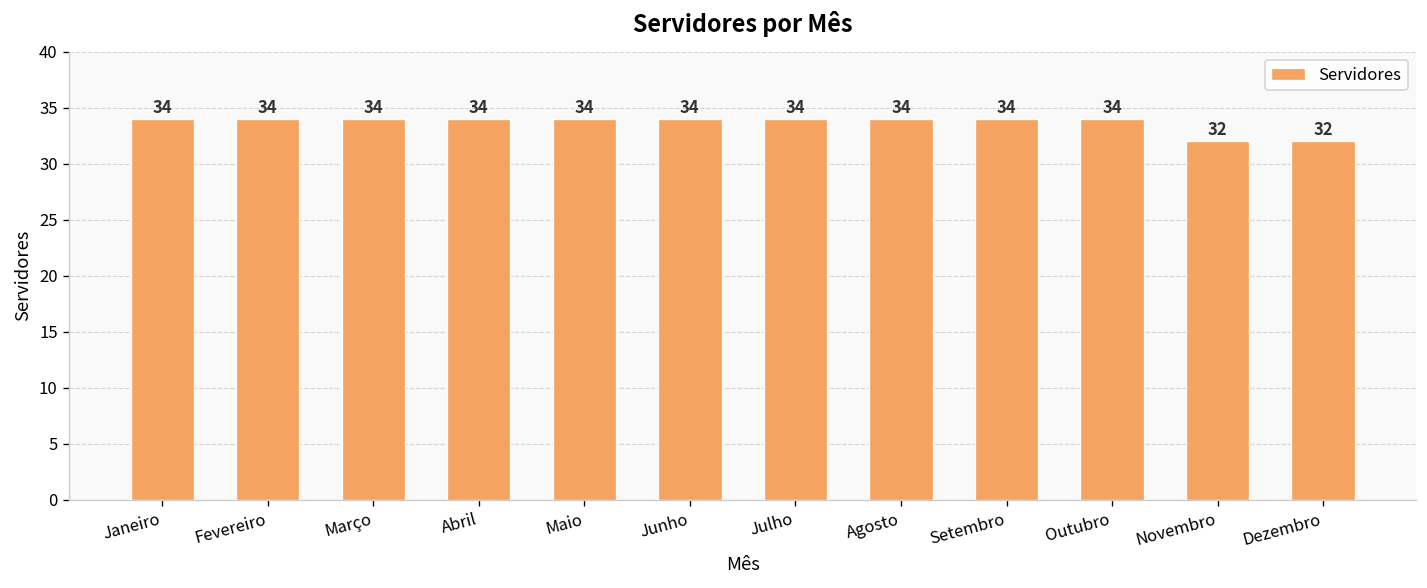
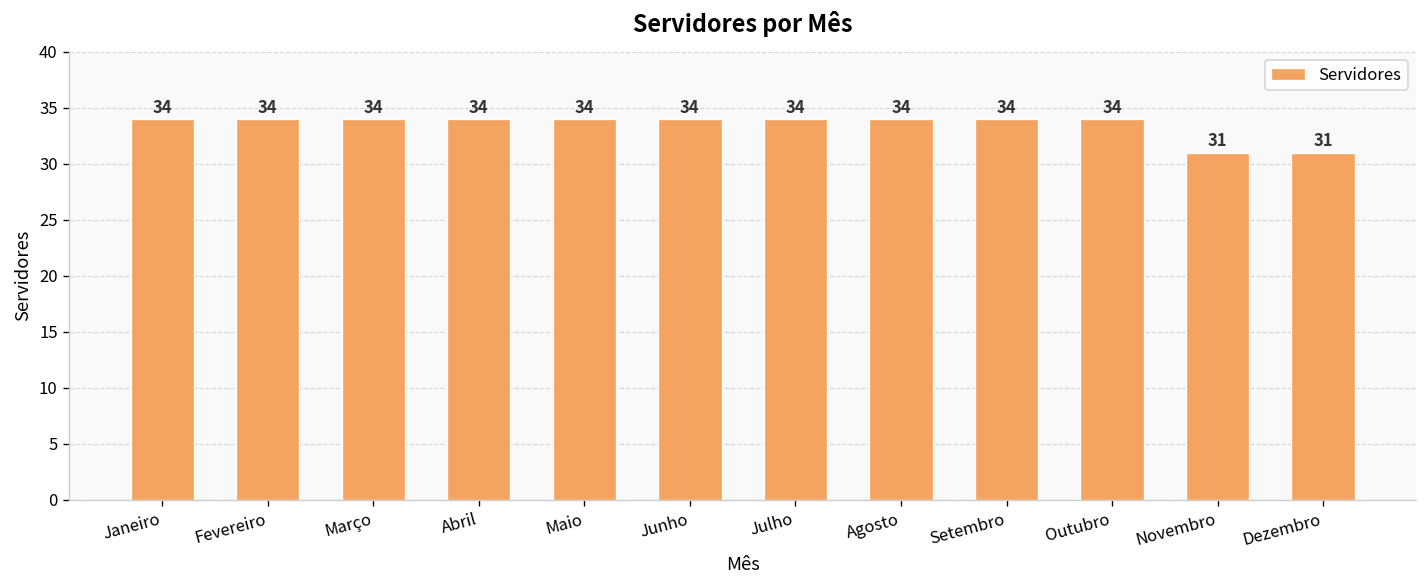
  {
    "Janeiro": 34,
    "Fevereiro": 34,
    "Março": 34,
    "Abril": 34,
    "Maio": 34,
    "Junho": 34,
    "Julho": 34,
    "Agosto": 34,
    "Setembro": 34,
    "Outubro": 34,
-   "Novembro": 32,
-   "Dezembro": 32
+   "Novembro": 31,
+   "Dezembro": 31
  }
